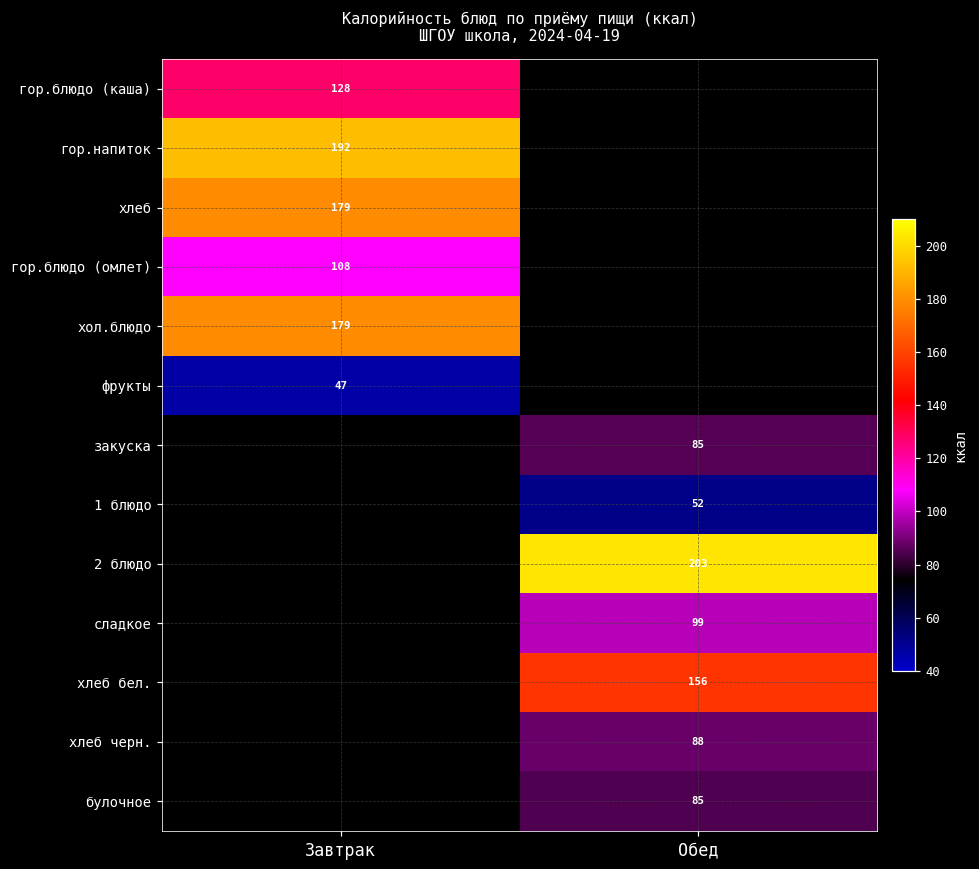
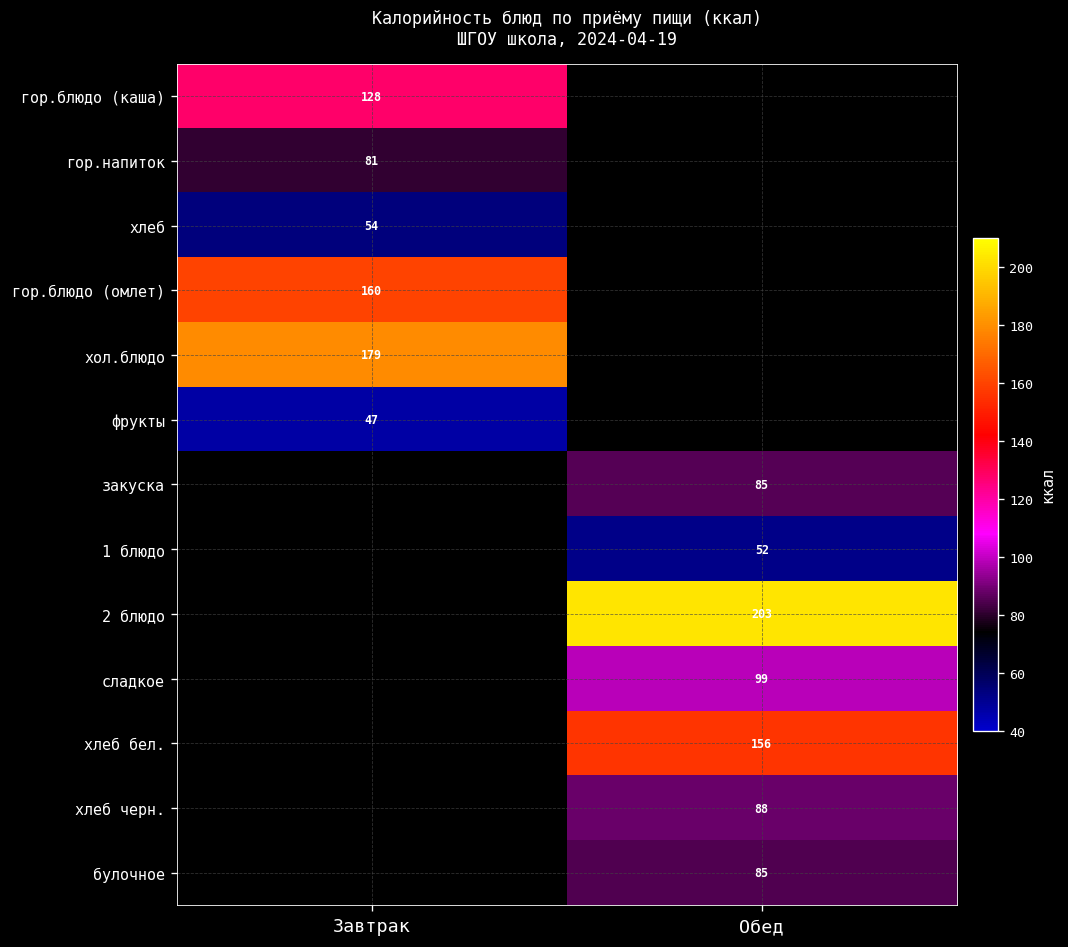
  {
    "гор.блюдо (каша)": {
      "Завтрак": 128
    },
    "гор.напиток": {
-     "Завтрак": 192
+     "Завтрак": 81
    },
    "хлеб": {
-     "Завтрак": 179
+     "Завтрак": 54
    },
    "гор.блюдо (омлет)": {
-     "Завтрак": 108
+     "Завтрак": 160
    },
    "хол.блюдо": {
      "Завтрак": 179
    },
    "фрукты": {
      "Завтрак": 47
    },
    "закуска": {
      "Обед": 85
    },
    "1 блюдо": {
      "Обед": 52
    },
    "2 блюдо": {
      "Обед": 203
    },
    "сладкое": {
      "Обед": 99
    },
    "хлеб бел.": {
      "Обед": 156
    },
    "хлеб черн.": {
      "Обед": 88
    },
    "булочное": {
      "Обед": 85
    }
  }
